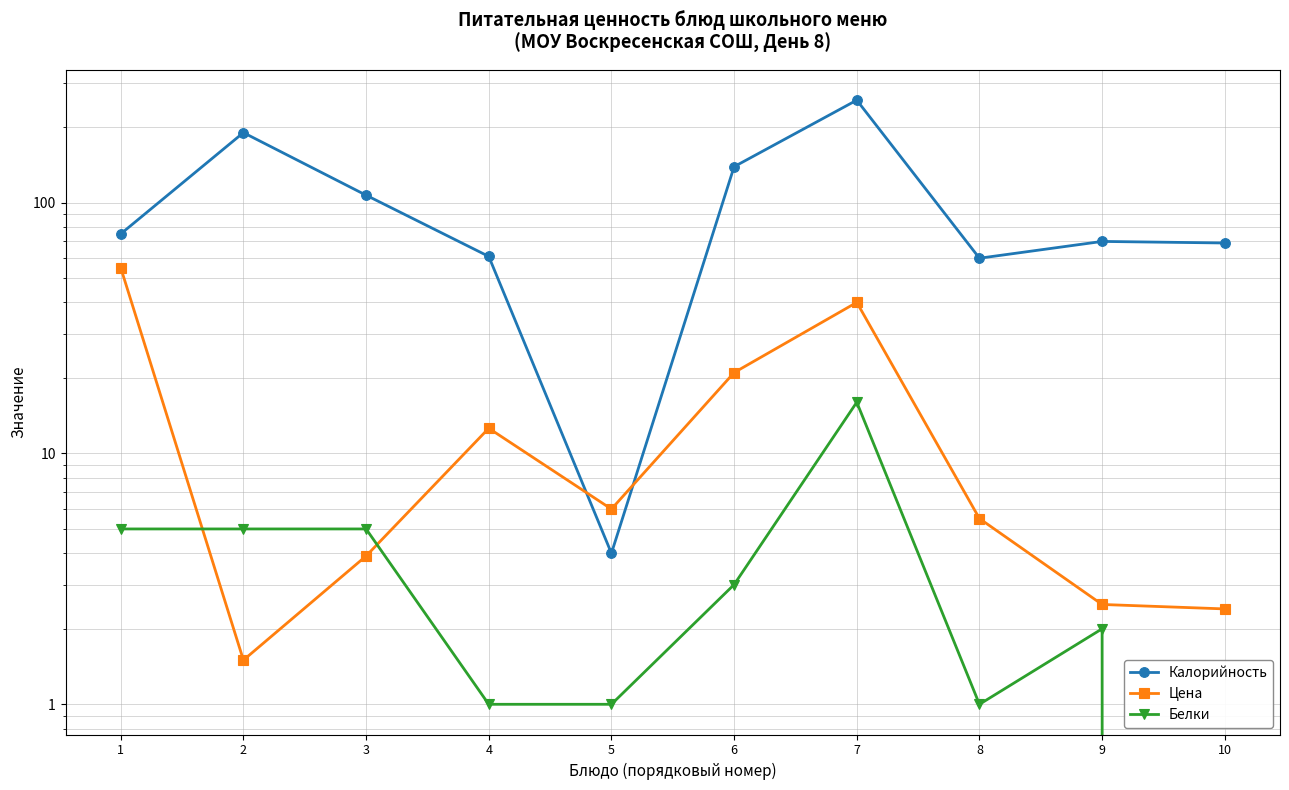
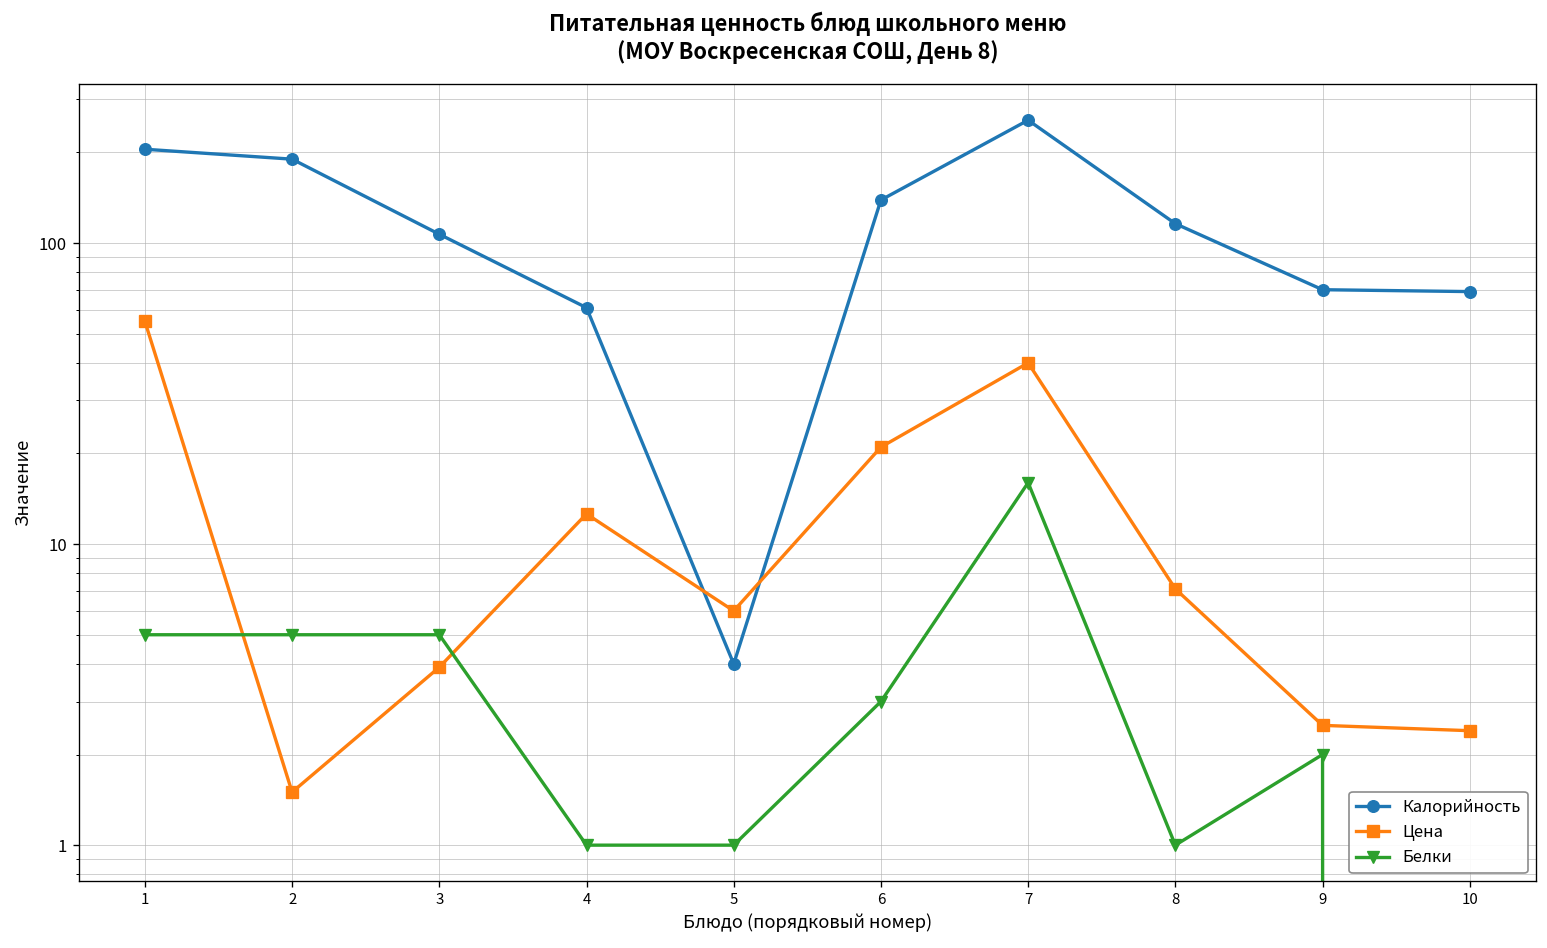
  {
    "Калорийность": {
-     "1": 75,
+     "1": 210,
      "2": 190,
      "3": 107,
      "4": 61,
      "5": 4,
      "6": 140,
      "7": 260,
-     "8": 60,
+     "8": 120,
      "9": 70,
      "10": 69
    },
    "Цена": {
      "1": 55,
      "2": 1.5,
      "3": 3.9,
      "4": 13,
      "5": 6.0,
      "6": 21,
      "7": 40,
-     "8": 5.5,
+     "8": 7.1,
      "9": 2.5,
      "10": 2.4
    },
    "Белки": {
      "1": 5.0,
      "2": 5.0,
      "3": 5.0,
      "4": 1.0,
      "5": 1.0,
      "6": 3.0,
      "7": 16,
      "8": 1.0,
      "9": 2.0
    }
  }
